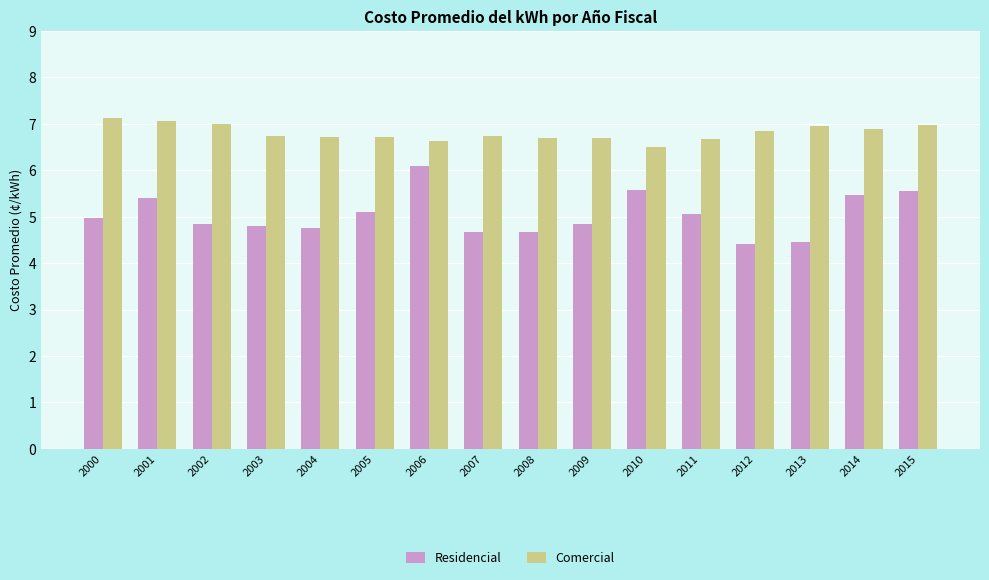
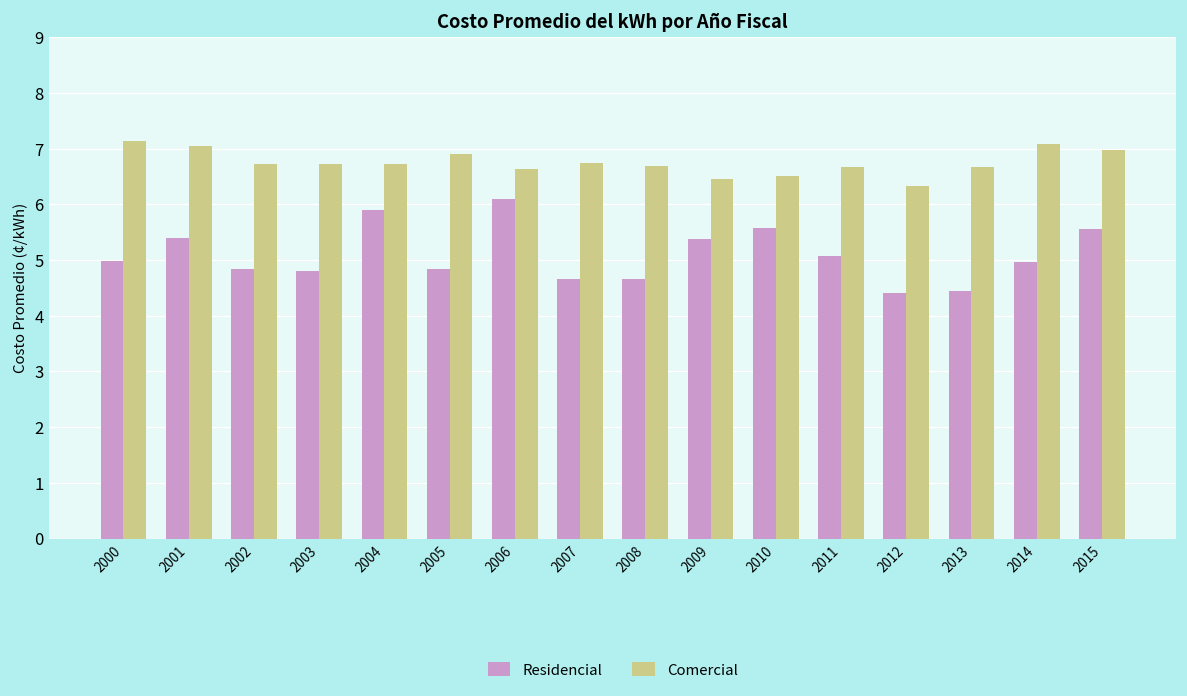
  {
    "Residencial": {
      "2000": 5.0,
      "2001": 5.4,
      "2002": 4.8,
      "2003": 4.8,
-     "2004": 4.8,
-     "2005": 5.1,
+     "2004": 5.9,
+     "2005": 4.8,
      "2006": 6.1,
      "2007": 4.7,
      "2008": 4.7,
-     "2009": 4.8,
+     "2009": 5.4,
      "2010": 5.6,
      "2011": 5.1,
      "2012": 4.4,
      "2013": 4.5,
-     "2014": 5.5,
+     "2014": 5.0,
      "2015": 5.6
    },
    "Comercial": {
      "2000": 7.1,
      "2001": 7.1,
-     "2002": 7.0,
+     "2002": 6.7,
      "2003": 6.7,
      "2004": 6.7,
-     "2005": 6.7,
+     "2005": 6.9,
      "2006": 6.6,
      "2007": 6.7,
      "2008": 6.7,
-     "2009": 6.7,
+     "2009": 6.4,
      "2010": 6.5,
      "2011": 6.7,
-     "2012": 6.8,
-     "2013": 7.0,
-     "2014": 6.9,
+     "2012": 6.3,
+     "2013": 6.7,
+     "2014": 7.1,
      "2015": 7.0
    }
  }
